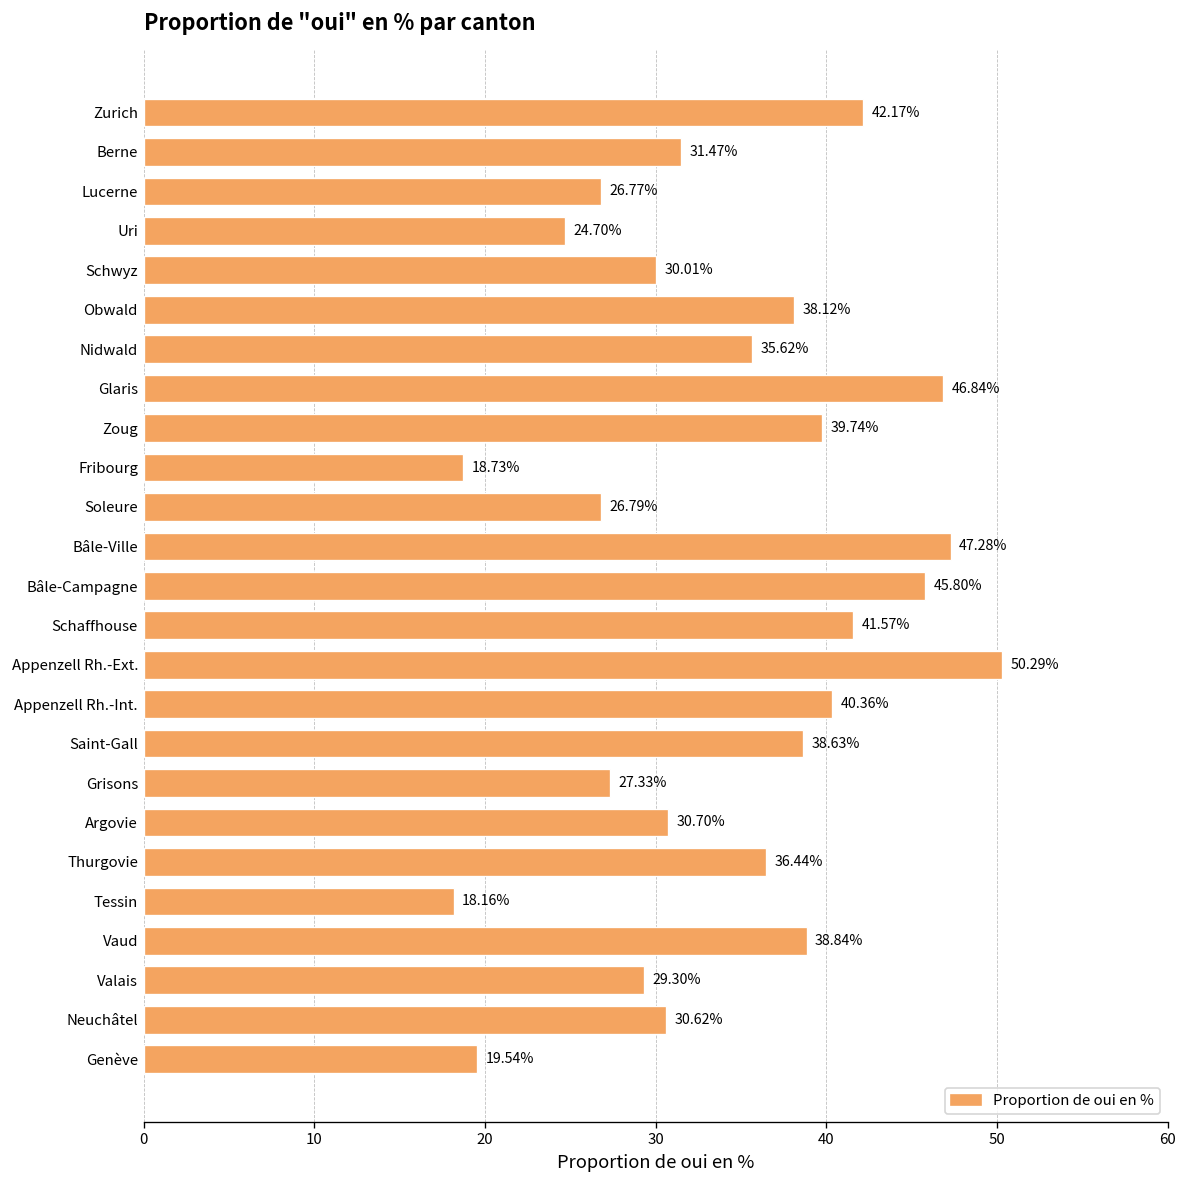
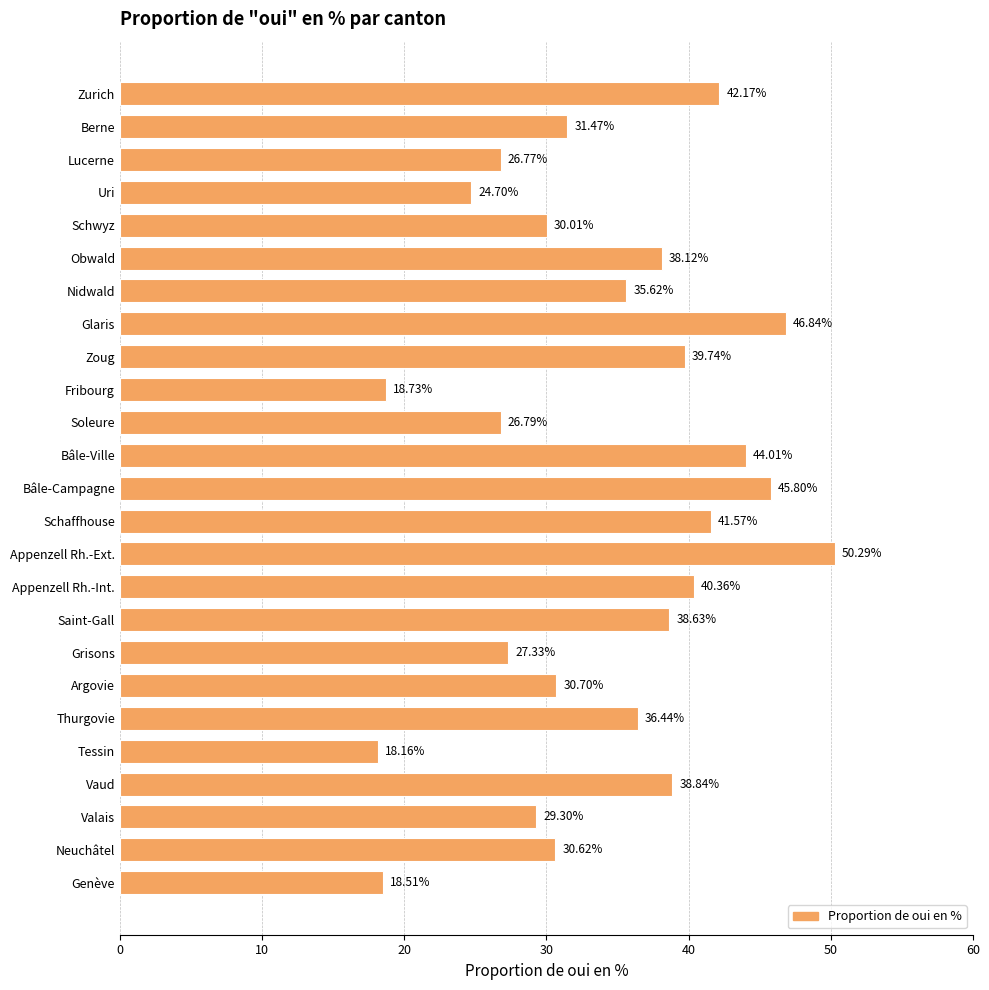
  {
    "Zurich": "42.17%",
    "Berne": "31.47%",
    "Lucerne": "26.77%",
    "Uri": "24.70%",
    "Schwyz": "30.01%",
    "Obwald": "38.12%",
    "Nidwald": "35.62%",
    "Glaris": "46.84%",
    "Zoug": "39.74%",
    "Fribourg": "18.73%",
    "Soleure": "26.79%",
-   "Bâle-Ville": "47.28%",
+   "Bâle-Ville": "44.01%",
    "Bâle-Campagne": "45.80%",
    "Schaffhouse": "41.57%",
    "Appenzell Rh.-Ext.": "50.29%",
    "Appenzell Rh.-Int.": "40.36%",
    "Saint-Gall": "38.63%",
    "Grisons": "27.33%",
    "Argovie": "30.70%",
    "Thurgovie": "36.44%",
    "Tessin": "18.16%",
    "Vaud": "38.84%",
    "Valais": "29.30%",
    "Neuchâtel": "30.62%",
-   "Genève": "19.54%"
+   "Genève": "18.51%"
  }
